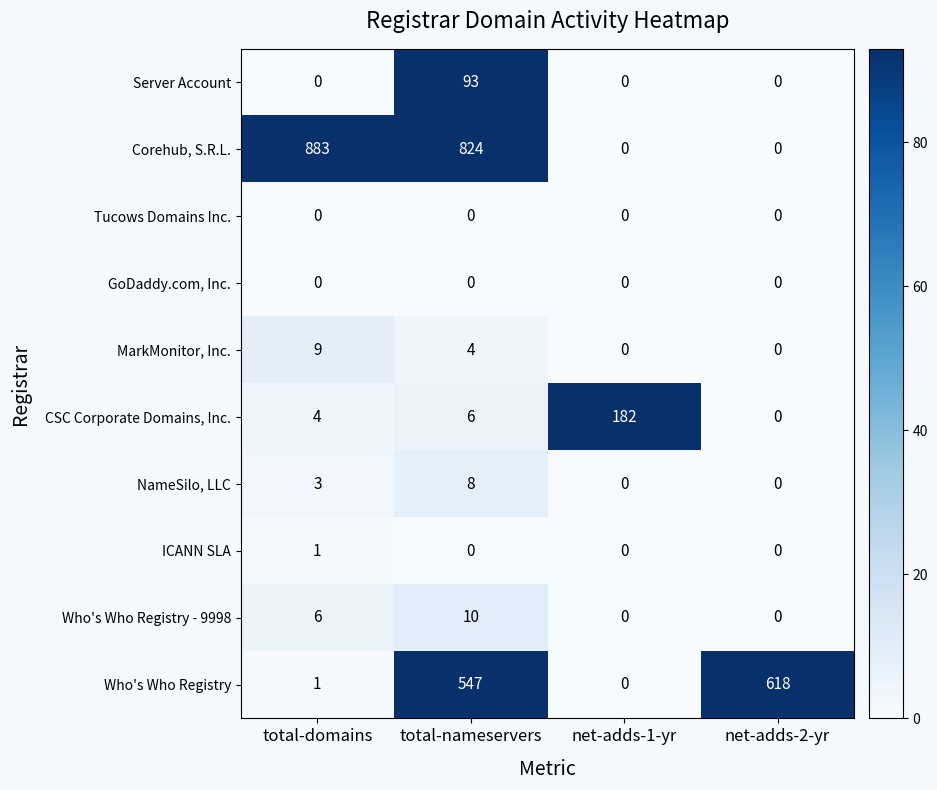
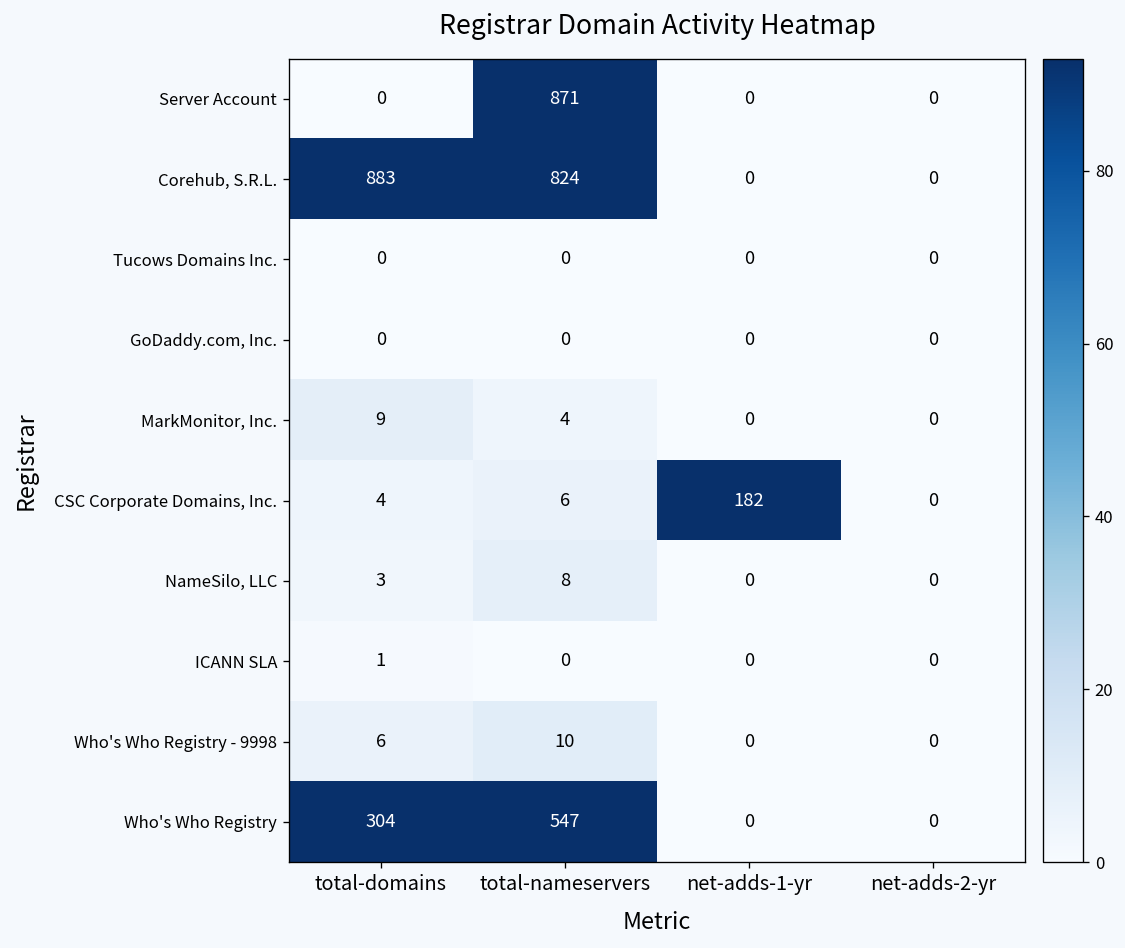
  {
    "Server Account": {
      "total-domains": 0,
-     "total-nameservers": 93,
+     "total-nameservers": 871,
      "net-adds-1-yr": 0,
      "net-adds-2-yr": 0
    },
    "Corehub, S.R.L.": {
      "total-domains": 883,
      "total-nameservers": 824,
      "net-adds-1-yr": 0,
      "net-adds-2-yr": 0
    },
    "Tucows Domains Inc.": {
      "total-domains": 0,
      "total-nameservers": 0,
      "net-adds-1-yr": 0,
      "net-adds-2-yr": 0
    },
    "GoDaddy.com, Inc.": {
      "total-domains": 0,
      "total-nameservers": 0,
      "net-adds-1-yr": 0,
      "net-adds-2-yr": 0
    },
    "MarkMonitor, Inc.": {
      "total-domains": 9,
      "total-nameservers": 4,
      "net-adds-1-yr": 0,
      "net-adds-2-yr": 0
    },
    "CSC Corporate Domains, Inc.": {
      "total-domains": 4,
      "total-nameservers": 6,
      "net-adds-1-yr": 182,
      "net-adds-2-yr": 0
    },
    "NameSilo, LLC": {
      "total-domains": 3,
      "total-nameservers": 8,
      "net-adds-1-yr": 0,
      "net-adds-2-yr": 0
    },
    "ICANN SLA": {
      "total-domains": 1,
      "total-nameservers": 0,
      "net-adds-1-yr": 0,
      "net-adds-2-yr": 0
    },
    "Who's Who Registry - 9998": {
      "total-domains": 6,
      "total-nameservers": 10,
      "net-adds-1-yr": 0,
      "net-adds-2-yr": 0
    },
    "Who's Who Registry": {
-     "total-domains": 1,
+     "total-domains": 304,
      "total-nameservers": 547,
      "net-adds-1-yr": 0,
-     "net-adds-2-yr": 618
+     "net-adds-2-yr": 0
    }
  }
